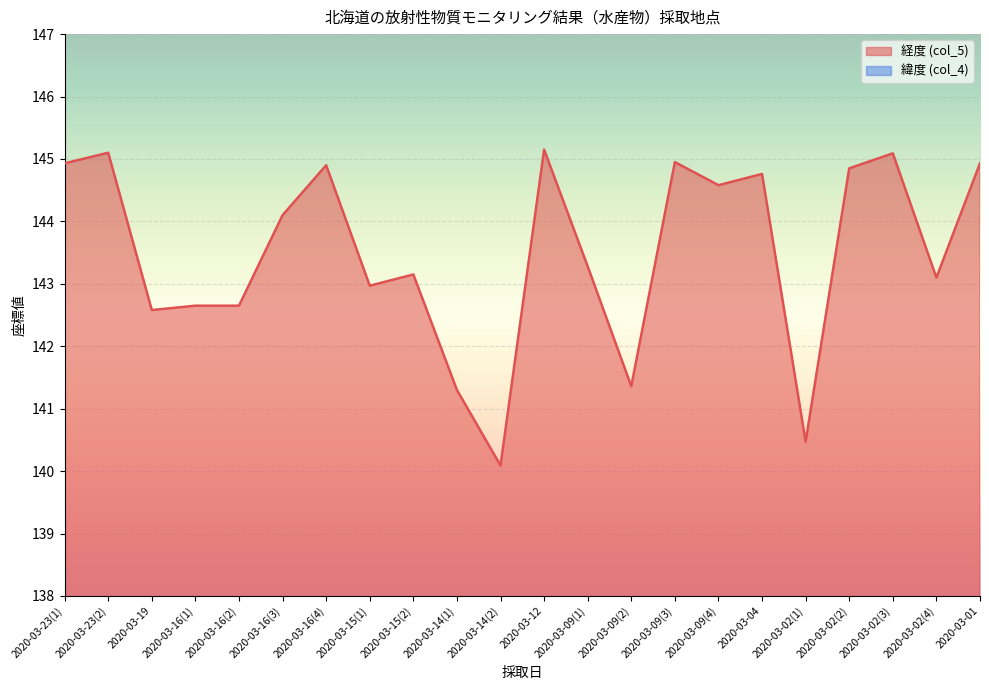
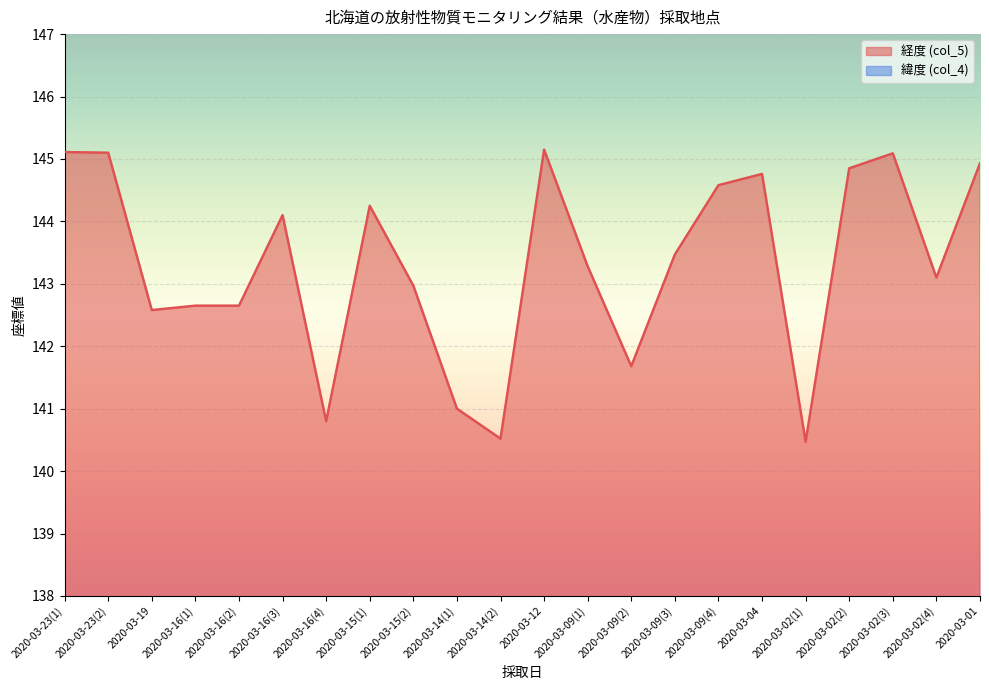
  {
    "経度 (col_5)": {
-     "2020-03-23(1)": 144.9,
+     "2020-03-23(1)": 145.1,
      "2020-03-23(2)": 145.1,
      "2020-03-19": 142.6,
      "2020-03-16(1)": 142.7,
      "2020-03-16(2)": 142.7,
      "2020-03-16(3)": 144.1,
-     "2020-03-16(4)": 144.9,
-     "2020-03-15(1)": 143.0,
-     "2020-03-15(2)": 143.2,
-     "2020-03-14(1)": 141.3,
-     "2020-03-14(2)": 140.1,
+     "2020-03-16(4)": 140.8,
+     "2020-03-15(1)": 144.3,
+     "2020-03-15(2)": 143.0,
+     "2020-03-14(1)": 141.0,
+     "2020-03-14(2)": 140.5,
      "2020-03-12": 145.2,
      "2020-03-09(1)": 143.3,
-     "2020-03-09(2)": 141.4,
-     "2020-03-09(3)": 145.0,
+     "2020-03-09(2)": 141.7,
+     "2020-03-09(3)": 143.5,
      "2020-03-09(4)": 144.6,
      "2020-03-04": 144.8,
      "2020-03-02(1)": 140.5,
      "2020-03-02(2)": 144.9,
      "2020-03-02(3)": 145.1,
      "2020-03-02(4)": 143.1,
      "2020-03-01": 144.9
    }
  }
